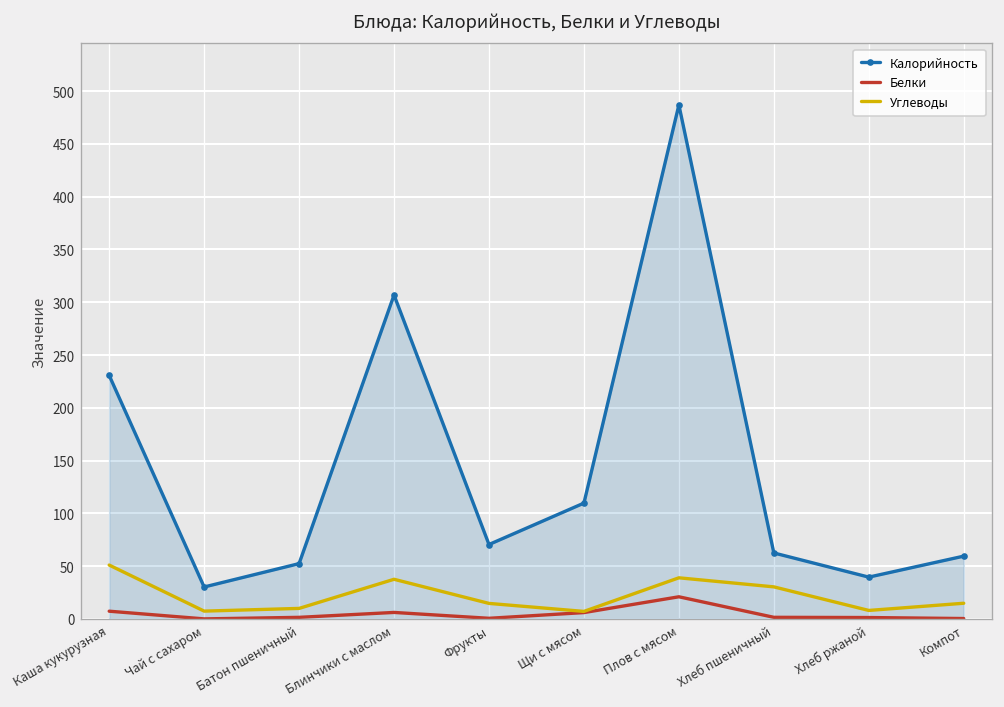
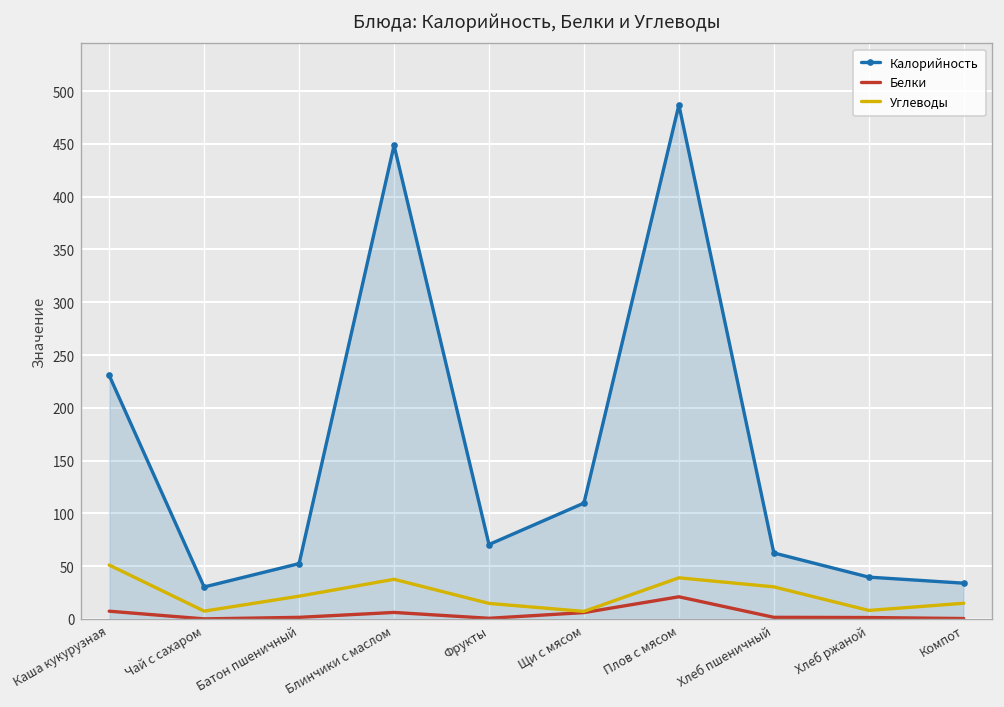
  {
    "Калорийность": {
      "Каша кукурузная": 230,
      "Чай с сахаром": 30,
      "Батон пшеничный": 50,
-     "Блинчики с маслом": 310,
+     "Блинчики с маслом": 450,
      "Фрукты": 70,
      "Щи с мясом": 110,
      "Плов с мясом": 490,
      "Хлеб пшеничный": 60,
      "Хлеб ржаной": 40,
-     "Компот": 60
+     "Компот": 30
    },
    "Белки": {
      "Каша кукурузная": 10,
      "Чай с сахаром": 0,
      "Батон пшеничный": 0,
      "Блинчики с маслом": 10,
      "Фрукты": 0,
      "Плов с мясом": 20,
      "Хлеб пшеничный": 0,
      "Хлеб ржаной": 0,
      "Компот": 0
    },
    "Углеводы": {
      "Каша кукурузная": 50,
      "Чай с сахаром": 10,
-     "Батон пшеничный": 10,
+     "Батон пшеничный": 20,
      "Блинчики с маслом": 40,
      "Фрукты": 10,
      "Плов с мясом": 40,
      "Хлеб пшеничный": 30,
      "Хлеб ржаной": 10,
      "Компот": 10
    }
  }
